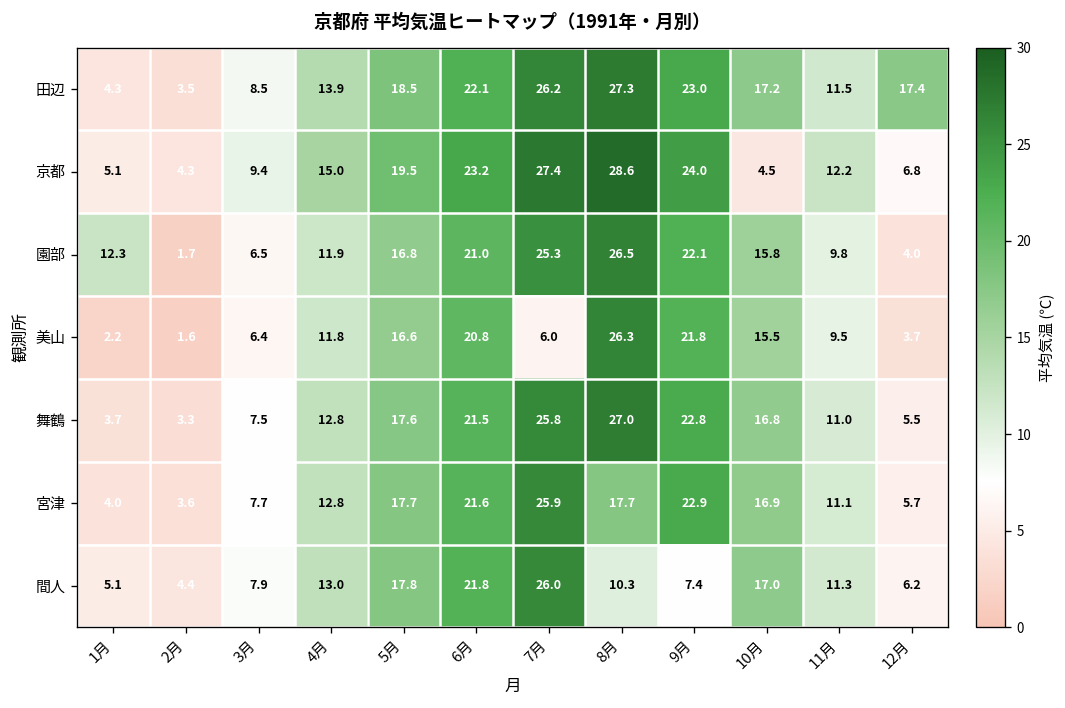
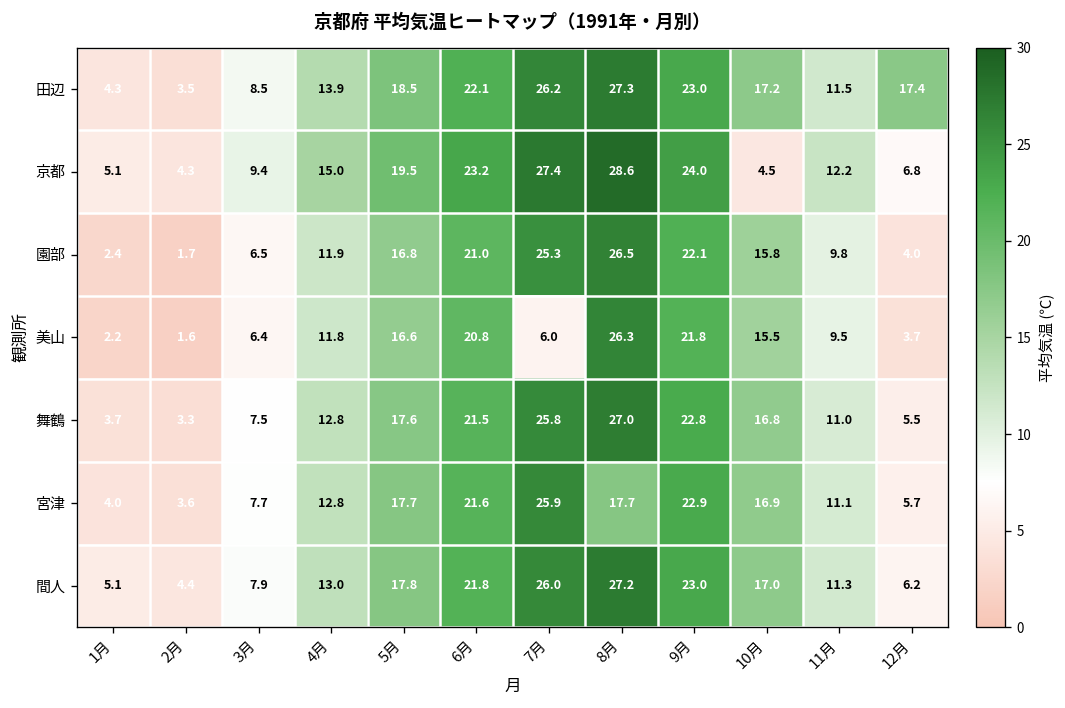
  {
    "田辺": {
      "3月": 8.5,
      "4月": 13.9,
      "5月": 18.5,
      "6月": 22.1,
      "7月": 26.2,
      "8月": 27.3,
      "9月": 23.0,
      "10月": 17.2,
      "11月": 11.5,
      "12月": 17.4
    },
    "京都": {
      "1月": 5.1,
      "3月": 9.4,
      "4月": 15.0,
      "5月": 19.5,
      "6月": 23.2,
      "7月": 27.4,
      "8月": 28.6,
      "9月": 24.0,
      "10月": 4.5,
      "11月": 12.2,
      "12月": 6.8
    },
    "園部": {
-     "1月": 12.3,
+     "1月": 2.4,
      "2月": 1.7,
      "3月": 6.5,
      "4月": 11.9,
      "5月": 16.8,
      "6月": 21.0,
      "7月": 25.3,
      "8月": 26.5,
      "9月": 22.1,
      "10月": 15.8,
      "11月": 9.8
    },
    "美山": {
      "1月": 2.2,
      "2月": 1.6,
      "3月": 6.4,
      "4月": 11.8,
      "5月": 16.6,
      "6月": 20.8,
      "7月": 6.0,
      "8月": 26.3,
      "9月": 21.8,
      "10月": 15.5,
      "11月": 9.5
    },
    "舞鶴": {
      "3月": 7.5,
      "4月": 12.8,
      "5月": 17.6,
      "6月": 21.5,
      "7月": 25.8,
      "8月": 27.0,
      "9月": 22.8,
      "10月": 16.8,
      "11月": 11.0,
      "12月": 5.5
    },
    "宮津": {
      "3月": 7.7,
      "4月": 12.8,
      "5月": 17.7,
      "6月": 21.6,
      "7月": 25.9,
      "8月": 17.7,
      "9月": 22.9,
      "10月": 16.9,
      "11月": 11.1,
      "12月": 5.7
    },
    "間人": {
      "1月": 5.1,
      "3月": 7.9,
      "4月": 13.0,
      "5月": 17.8,
      "6月": 21.8,
      "7月": 26.0,
-     "8月": 10.3,
-     "9月": 7.4,
+     "8月": 27.2,
+     "9月": 23.0,
      "10月": 17.0,
      "11月": 11.3,
      "12月": 6.2
    }
  }
